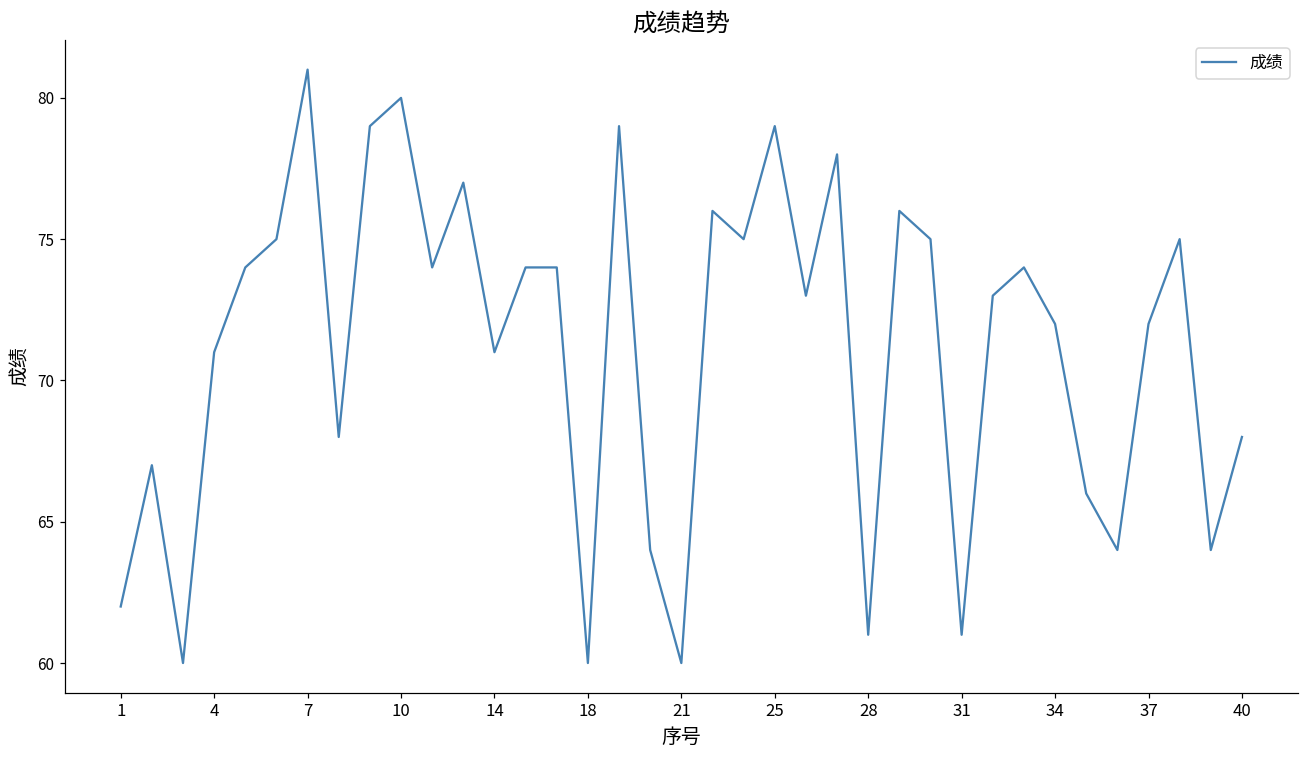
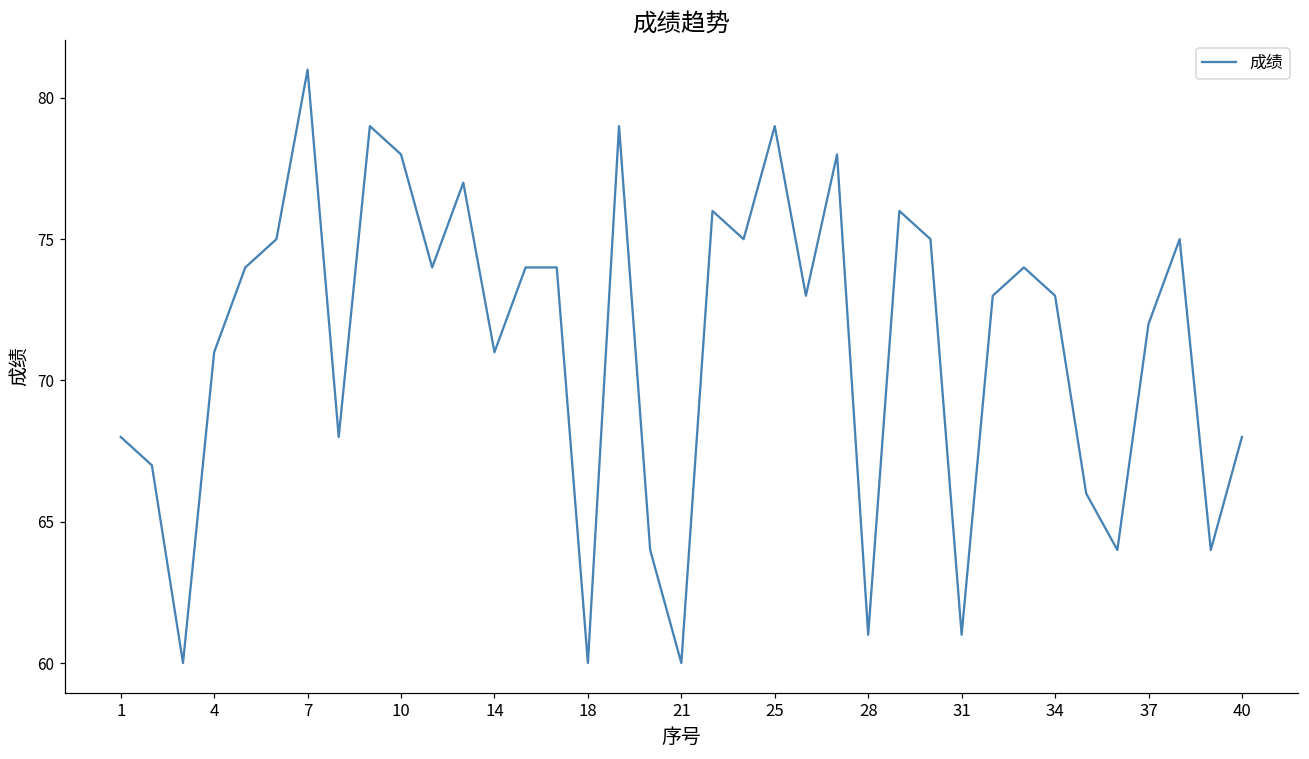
  {
-   "1": 62,
+   "1": 68,
    "4": 71,
    "7": 81,
-   "10": 80,
+   "10": 78,
    "14": 71,
    "18": 60,
    "21": 60,
    "25": 79,
    "28": 61,
    "31": 61,
-   "34": 72,
+   "34": 73,
    "37": 72,
    "40": 68
  }
